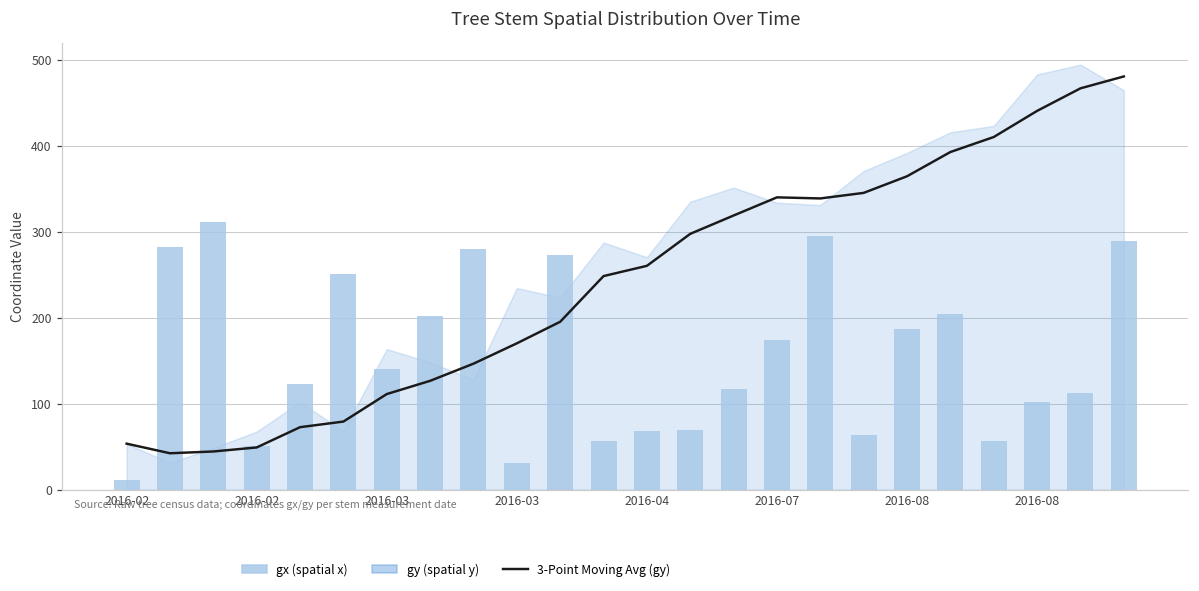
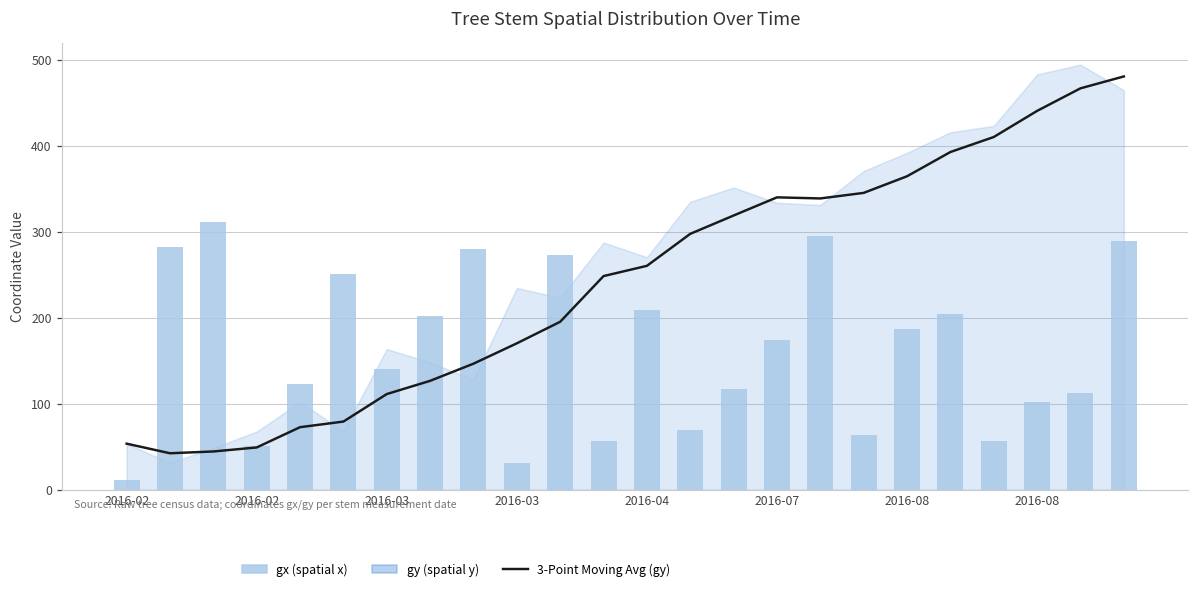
  {
    "gx (spatial x)": {
-     "2016-04": 70,
+     "2016-04": 210,
      "2016-07": 170
    },
    "gy (spatial y)": {
      "2016-04": 270,
      "2016-07": 330
    },
    "3-Point Moving Avg (gy)": {
      "2016-04": 260,
      "2016-07": 340
    }
  }
